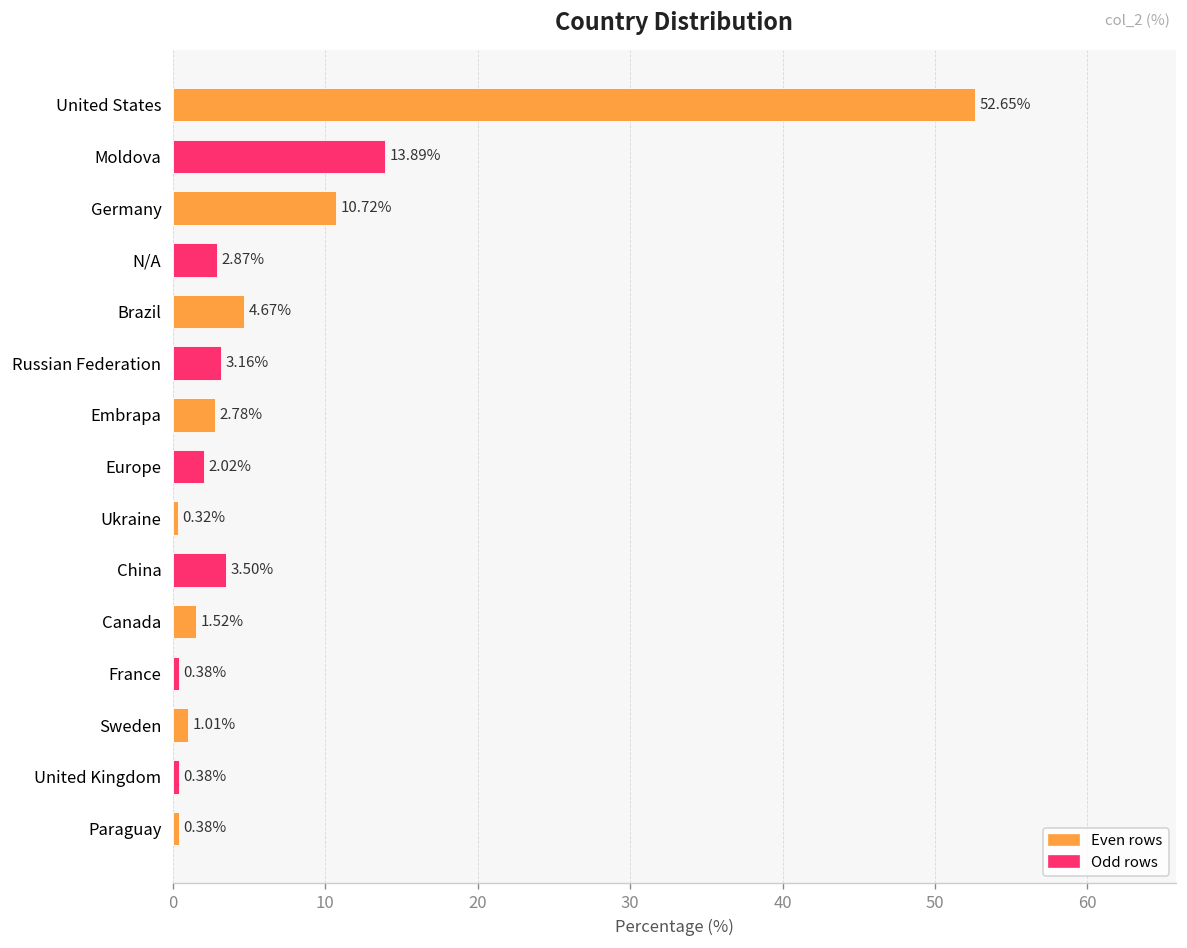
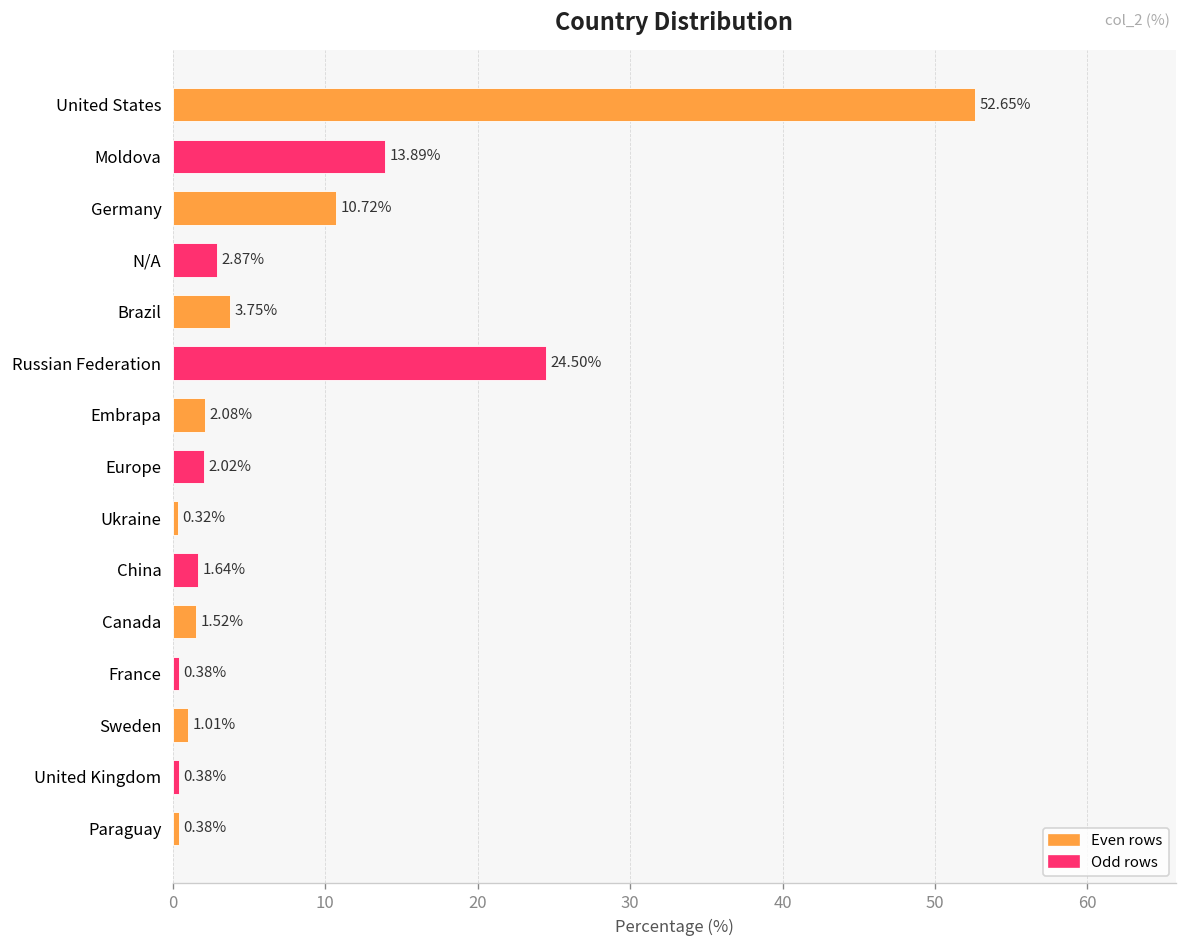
  {
    "United States": "52.65%",
    "Moldova": "13.89%",
    "Germany": "10.72%",
    "N/A": "2.87%",
-   "Brazil": "4.67%",
-   "Russian Federation": "3.16%",
-   "Embrapa": "2.78%",
+   "Brazil": "3.75%",
+   "Russian Federation": "24.50%",
+   "Embrapa": "2.08%",
    "Europe": "2.02%",
    "Ukraine": "0.32%",
-   "China": "3.50%",
+   "China": "1.64%",
    "Canada": "1.52%",
    "France": "0.38%",
    "Sweden": "1.01%",
    "United Kingdom": "0.38%",
    "Paraguay": "0.38%"
  }
